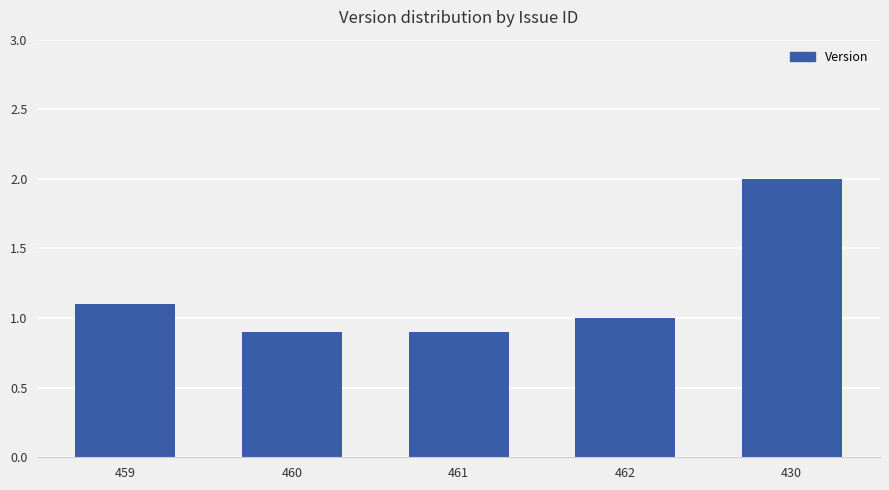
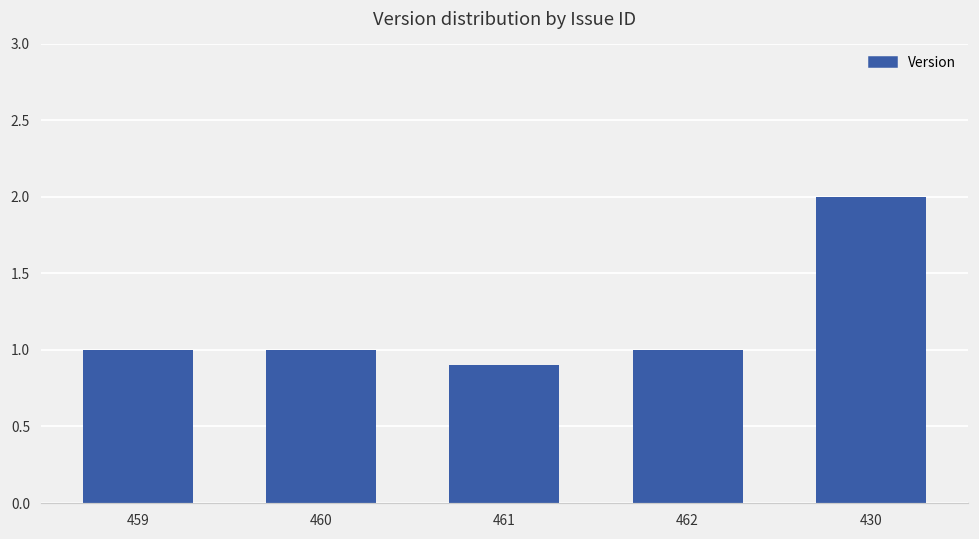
  {
-   "459": 1.1,
-   "460": 0.9,
+   "459": 1.0,
+   "460": 1.0,
    "461": 0.9,
    "462": 1.0,
    "430": 2.0
  }
